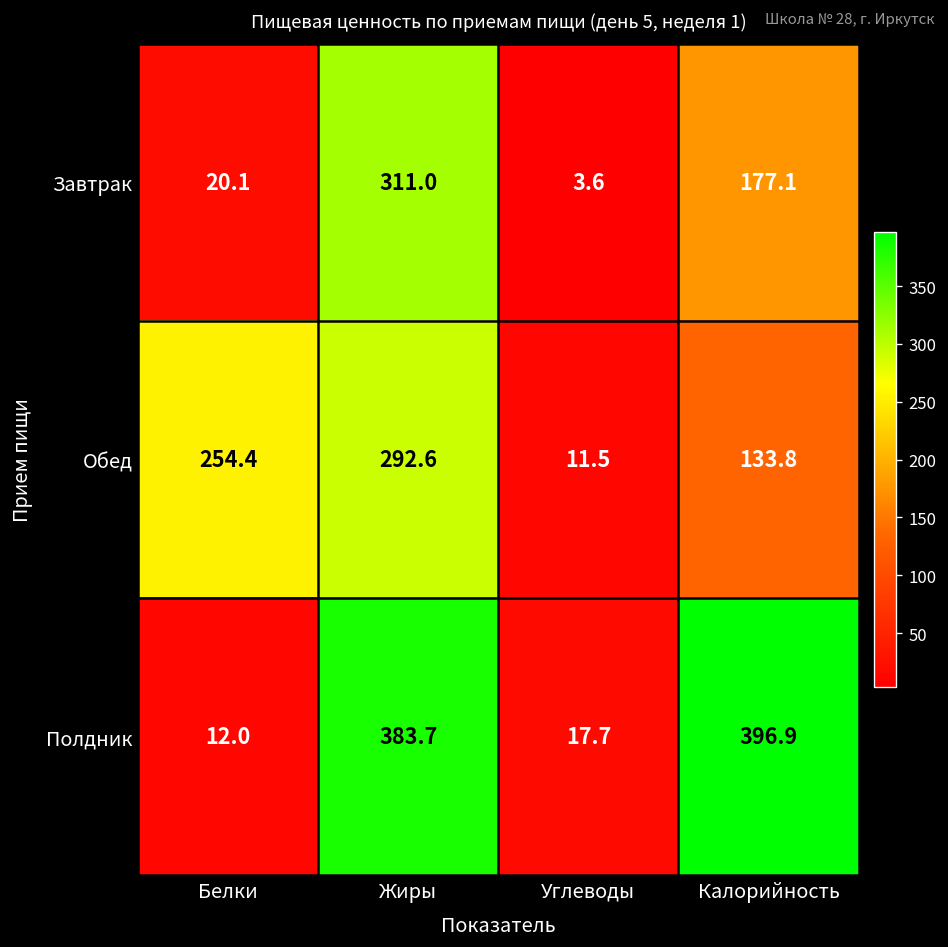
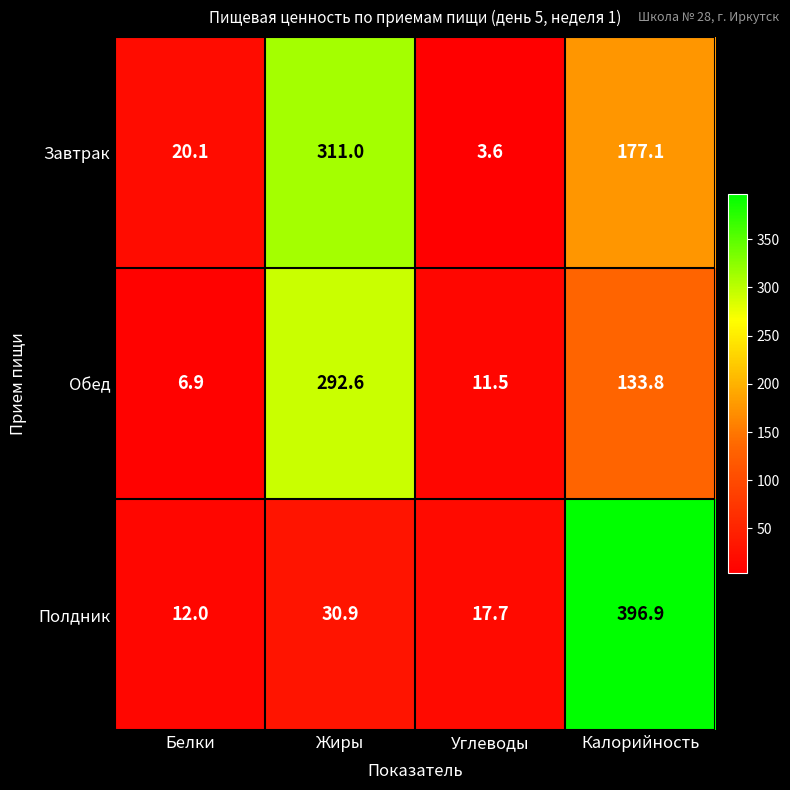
  {
    "Завтрак": {
      "Белки": 20.1,
      "Жиры": 311.0,
      "Углеводы": 3.6,
      "Калорийность": 177.1
    },
    "Обед": {
-     "Белки": 254.4,
+     "Белки": 6.9,
      "Жиры": 292.6,
      "Углеводы": 11.5,
      "Калорийность": 133.8
    },
    "Полдник": {
      "Белки": 12.0,
-     "Жиры": 383.7,
+     "Жиры": 30.9,
      "Углеводы": 17.7,
      "Калорийность": 396.9
    }
  }
